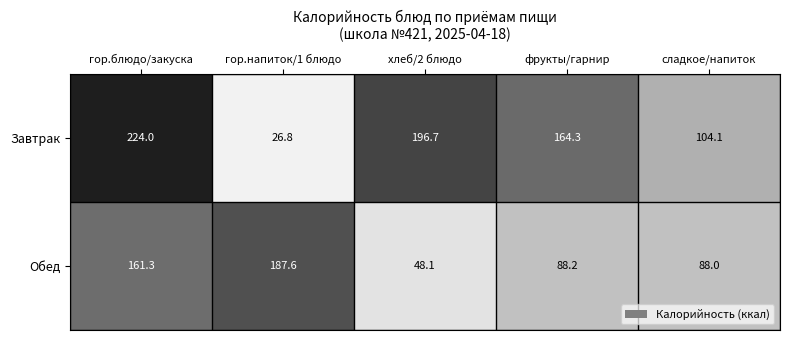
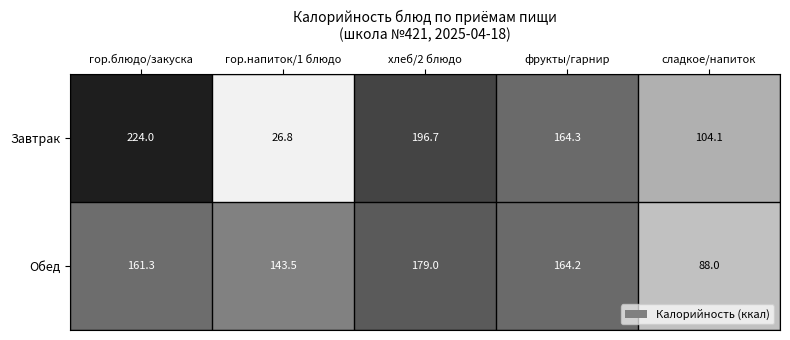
  {
    "Завтрак": {
      "гор.блюдо/закуска": 224.0,
      "гор.напиток/1 блюдо": 26.8,
      "хлеб/2 блюдо": 196.7,
      "фрукты/гарнир": 164.3,
      "сладкое/напиток": 104.1
    },
    "Обед": {
      "гор.блюдо/закуска": 161.3,
-     "гор.напиток/1 блюдо": 187.6,
-     "хлеб/2 блюдо": 48.1,
-     "фрукты/гарнир": 88.2,
+     "гор.напиток/1 блюдо": 143.5,
+     "хлеб/2 блюдо": 179.0,
+     "фрукты/гарнир": 164.2,
      "сладкое/напиток": 88.0
    }
  }
